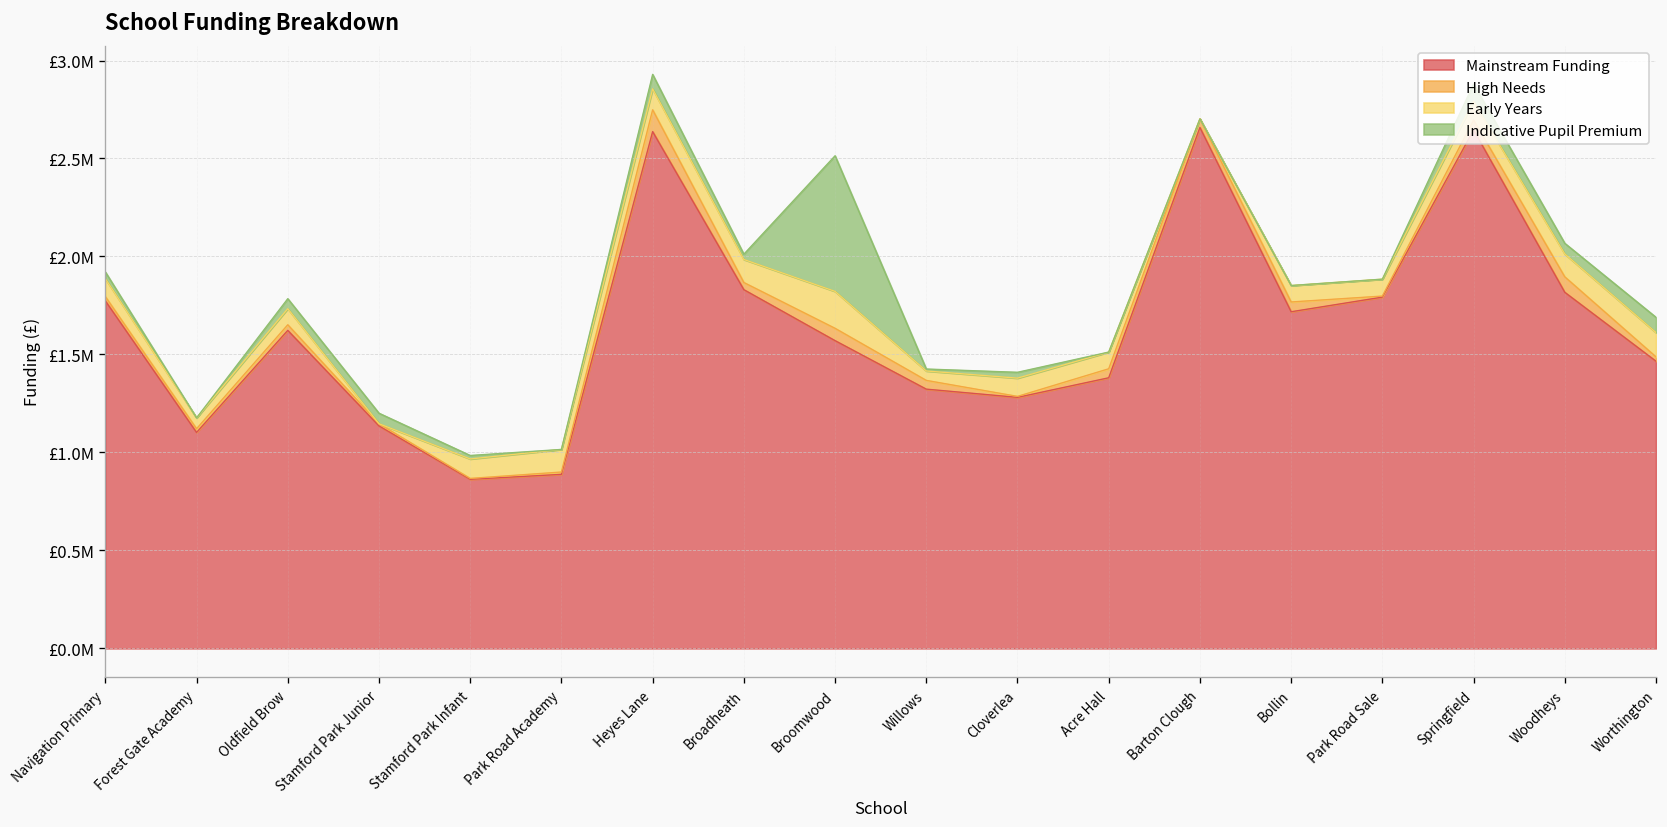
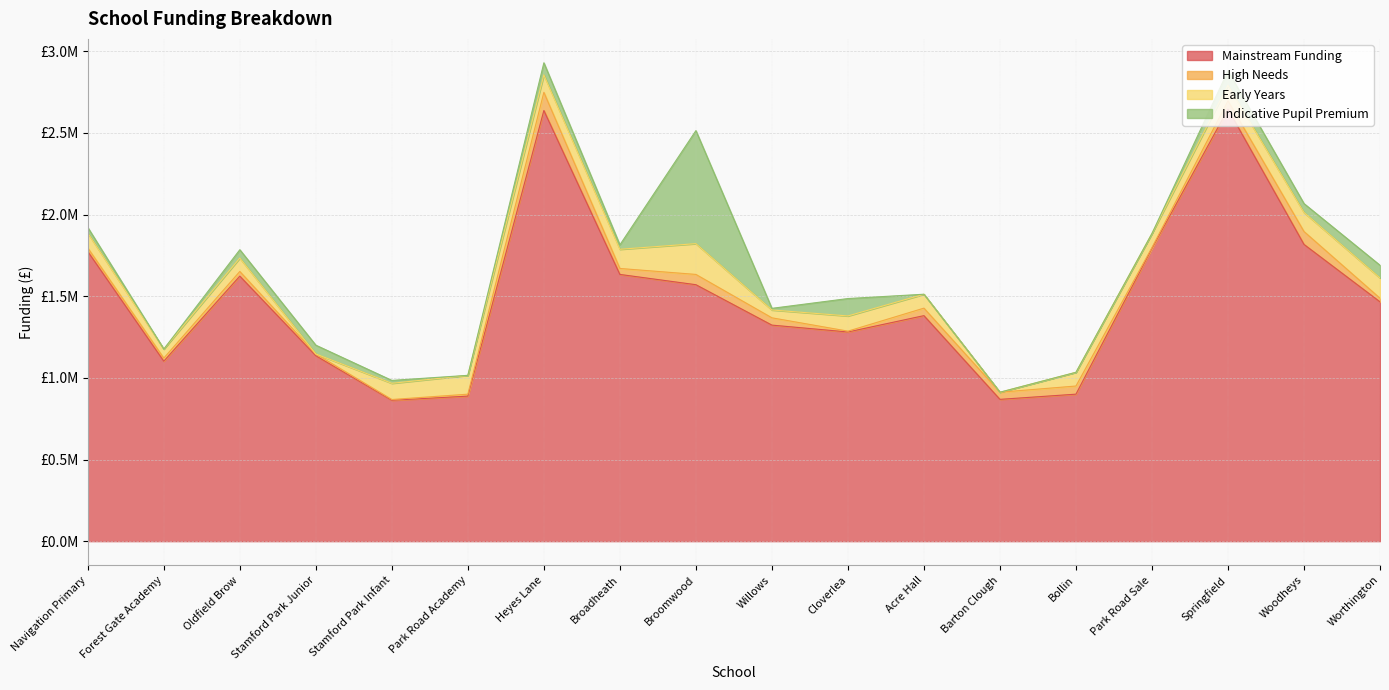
  {
    "Mainstream Funding": {
      "Navigation Primary": "£1770000",
      "Forest Gate Academy": "£1100000",
      "Oldfield Brow": "£1620000",
      "Heyes Lane": "£2640000",
-     "Broadheath": "£1830000",
+     "Broadheath": "£1630000",
      "Broomwood": "£1570000",
      "Willows": "£1320000",
      "Acre Hall": "£1380000",
-     "Barton Clough": "£2660000",
-     "Bollin": "£1720000",
+     "Barton Clough": "£870000",
+     "Bollin": "£900000",
      "Woodheys": "£1820000",
      "Worthington": "£1470000"
    },
    "Indicative Pupil Premium": {
      "Navigation Primary": "£30000",
      "Oldfield Brow": "£50000",
      "Stamford Park Junior": "£50000",
      "Stamford Park Infant": "£20000",
      "Heyes Lane": "£70000",
      "Broadheath": "£30000",
      "Broomwood": "£690000",
-     "Cloverlea": "£30000",
+     "Cloverlea": "£110000",
      "Woodheys": "£50000",
      "Worthington": "£80000"
    }
  }
